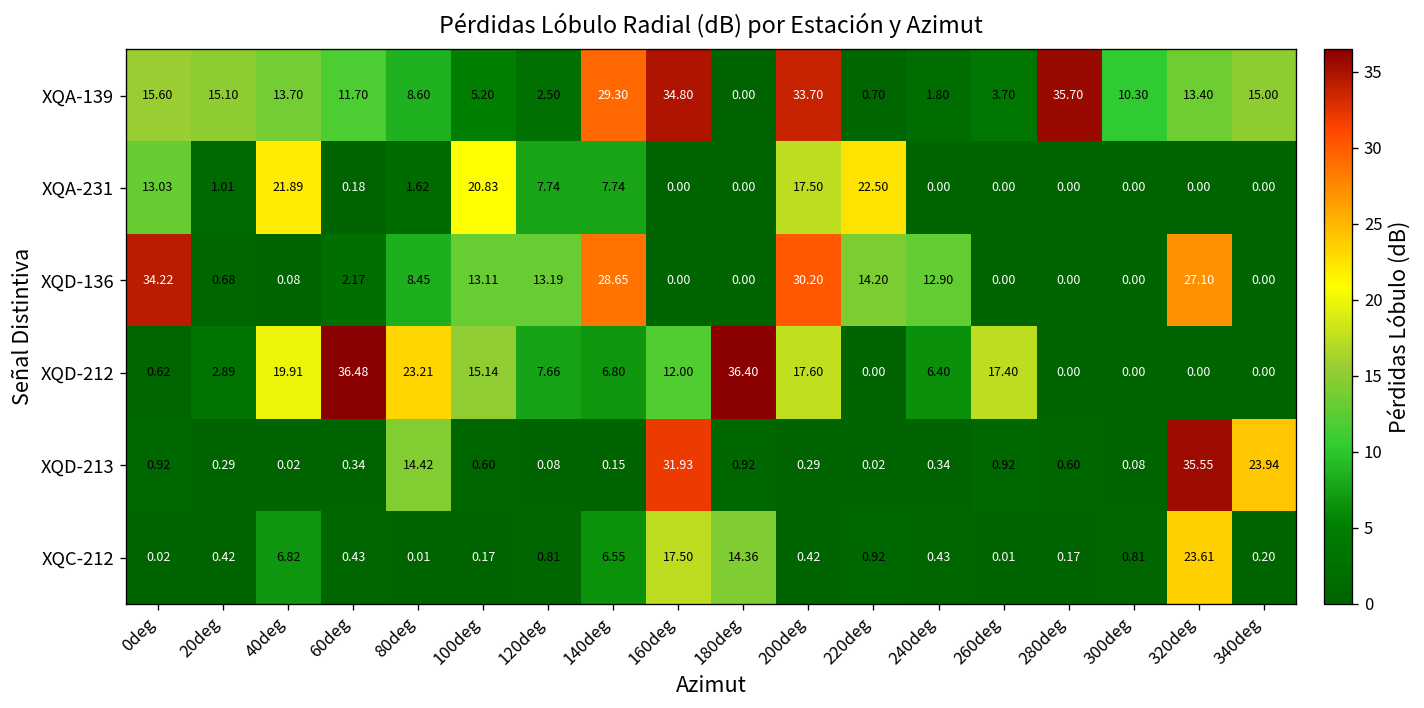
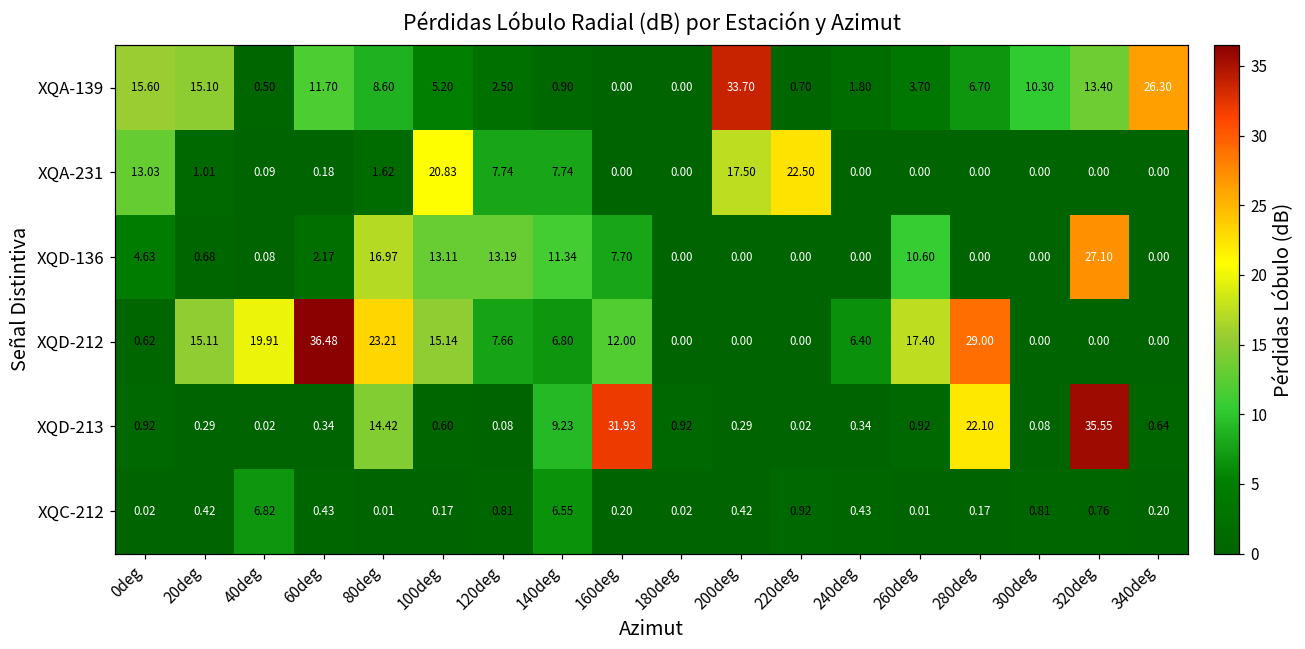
  {
    "XQA-139": {
      "0deg": 15.60,
      "20deg": 15.10,
-     "40deg": 13.70,
+     "40deg": 0.50,
      "60deg": 11.70,
      "80deg": 8.60,
      "100deg": 5.20,
      "120deg": 2.50,
-     "140deg": 29.30,
-     "160deg": 34.80,
+     "140deg": 0.90,
+     "160deg": 0.00,
      "180deg": 0.00,
      "200deg": 33.70,
      "220deg": 0.70,
      "240deg": 1.80,
      "260deg": 3.70,
-     "280deg": 35.70,
+     "280deg": 6.70,
      "300deg": 10.30,
      "320deg": 13.40,
-     "340deg": 15.00
+     "340deg": 26.30
    },
    "XQA-231": {
      "0deg": 13.03,
      "20deg": 1.01,
-     "40deg": 21.89,
+     "40deg": 0.09,
      "60deg": 0.18,
      "80deg": 1.62,
      "100deg": 20.83,
      "120deg": 7.74,
      "140deg": 7.74,
      "160deg": 0.00,
      "180deg": 0.00,
      "200deg": 17.50,
      "220deg": 22.50,
      "240deg": 0.00,
      "260deg": 0.00,
      "280deg": 0.00,
      "300deg": 0.00,
      "320deg": 0.00,
      "340deg": 0.00
    },
    "XQD-136": {
-     "0deg": 34.22,
+     "0deg": 4.63,
      "20deg": 0.68,
      "40deg": 0.08,
      "60deg": 2.17,
-     "80deg": 8.45,
+     "80deg": 16.97,
      "100deg": 13.11,
      "120deg": 13.19,
-     "140deg": 28.65,
-     "160deg": 0.00,
+     "140deg": 11.34,
+     "160deg": 7.70,
      "180deg": 0.00,
-     "200deg": 30.20,
-     "220deg": 14.20,
-     "240deg": 12.90,
-     "260deg": 0.00,
+     "200deg": 0.00,
+     "220deg": 0.00,
+     "240deg": 0.00,
+     "260deg": 10.60,
      "280deg": 0.00,
      "300deg": 0.00,
      "320deg": 27.10,
      "340deg": 0.00
    },
    "XQD-212": {
      "0deg": 0.62,
-     "20deg": 2.89,
+     "20deg": 15.11,
      "40deg": 19.91,
      "60deg": 36.48,
      "80deg": 23.21,
      "100deg": 15.14,
      "120deg": 7.66,
      "140deg": 6.80,
      "160deg": 12.00,
-     "180deg": 36.40,
-     "200deg": 17.60,
+     "180deg": 0.00,
+     "200deg": 0.00,
      "220deg": 0.00,
      "240deg": 6.40,
      "260deg": 17.40,
-     "280deg": 0.00,
+     "280deg": 29.00,
      "300deg": 0.00,
      "320deg": 0.00,
      "340deg": 0.00
    },
    "XQD-213": {
      "0deg": 0.92,
      "20deg": 0.29,
      "40deg": 0.02,
      "60deg": 0.34,
      "80deg": 14.42,
      "100deg": 0.60,
      "120deg": 0.08,
-     "140deg": 0.15,
+     "140deg": 9.23,
      "160deg": 31.93,
      "180deg": 0.92,
      "200deg": 0.29,
      "220deg": 0.02,
      "240deg": 0.34,
      "260deg": 0.92,
-     "280deg": 0.60,
+     "280deg": 22.10,
      "300deg": 0.08,
      "320deg": 35.55,
-     "340deg": 23.94
+     "340deg": 0.64
    },
    "XQC-212": {
      "0deg": 0.02,
      "20deg": 0.42,
      "40deg": 6.82,
      "60deg": 0.43,
      "80deg": 0.01,
      "100deg": 0.17,
      "120deg": 0.81,
      "140deg": 6.55,
-     "160deg": 17.50,
-     "180deg": 14.36,
+     "160deg": 0.20,
+     "180deg": 0.02,
      "200deg": 0.42,
      "220deg": 0.92,
      "240deg": 0.43,
      "260deg": 0.01,
      "280deg": 0.17,
      "300deg": 0.81,
-     "320deg": 23.61,
+     "320deg": 0.76,
      "340deg": 0.20
    }
  }
